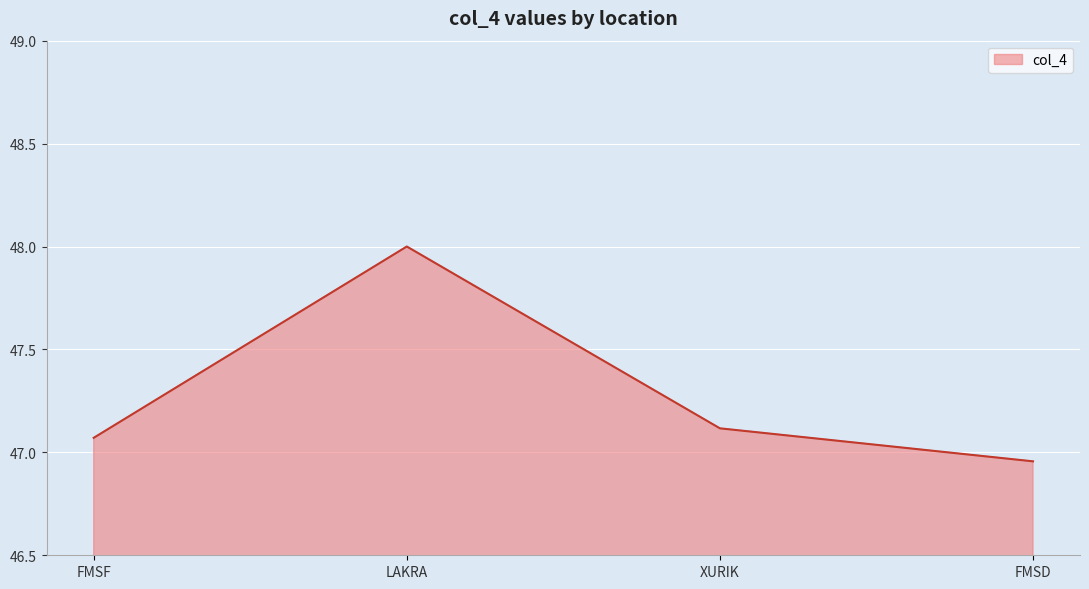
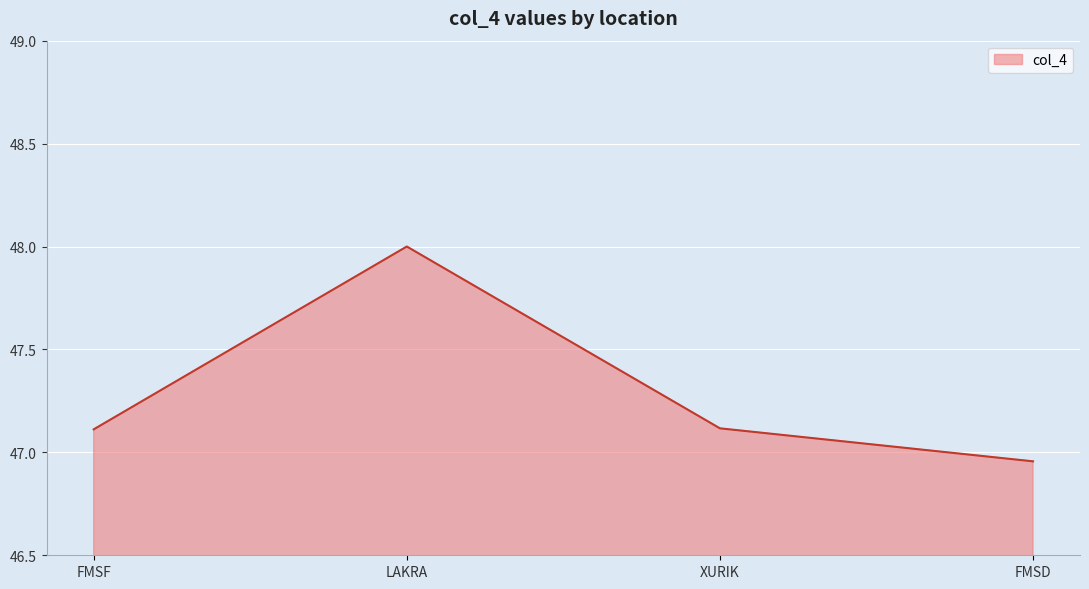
  {
-   "FMSF": 47.07,
+   "FMSF": 47.11,
    "LAKRA": 48.00,
    "XURIK": 47.12,
    "FMSD": 46.96
  }
